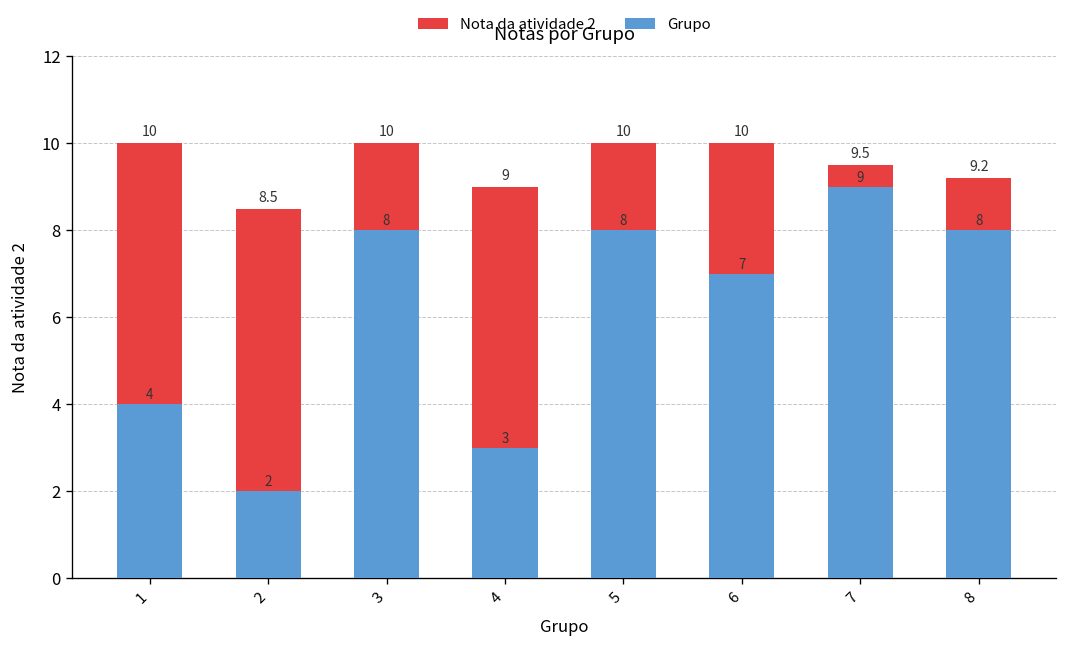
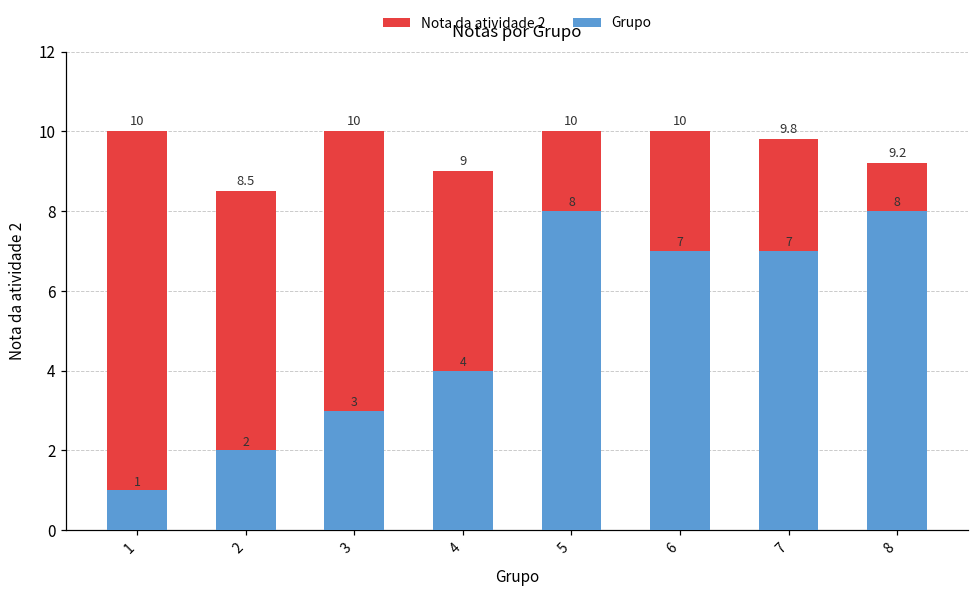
  {
    "Nota da atividade 2": {
      "1": 10,
      "2": 8.5,
      "3": 10,
      "4": 9,
      "5": 10,
      "6": 10,
-     "7": 9.5,
+     "7": 9.8,
      "8": 9.2
    },
    "Grupo": {
-     "1": 4,
-     "3": 8,
-     "4": 3,
-     "7": 9
+     "1": 1,
+     "3": 3,
+     "4": 4,
+     "7": 7
    }
  }
